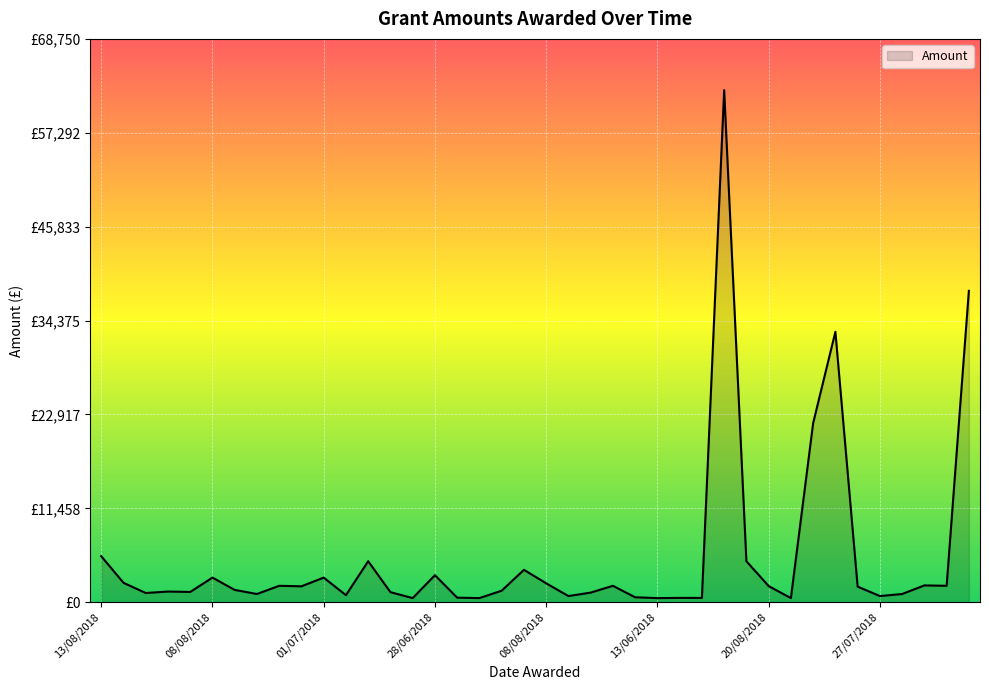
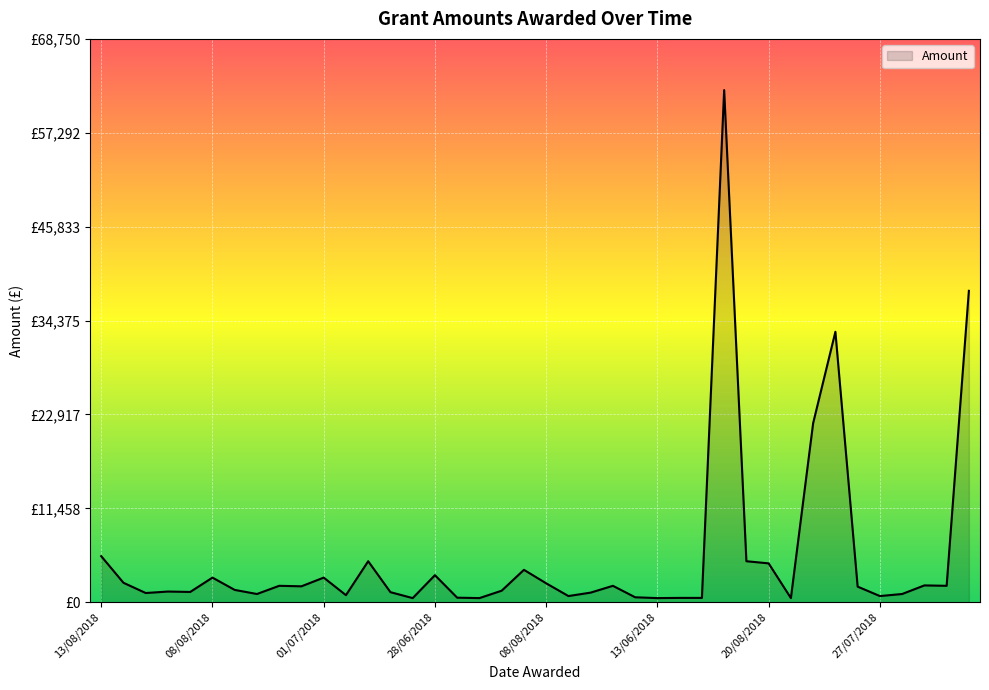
  {
    "13/08/2018": "£6,000",
    "13/06/2018": "£1,000",
-   "20/08/2018": "£2,000"
+   "20/08/2018": "£5,000"
  }
